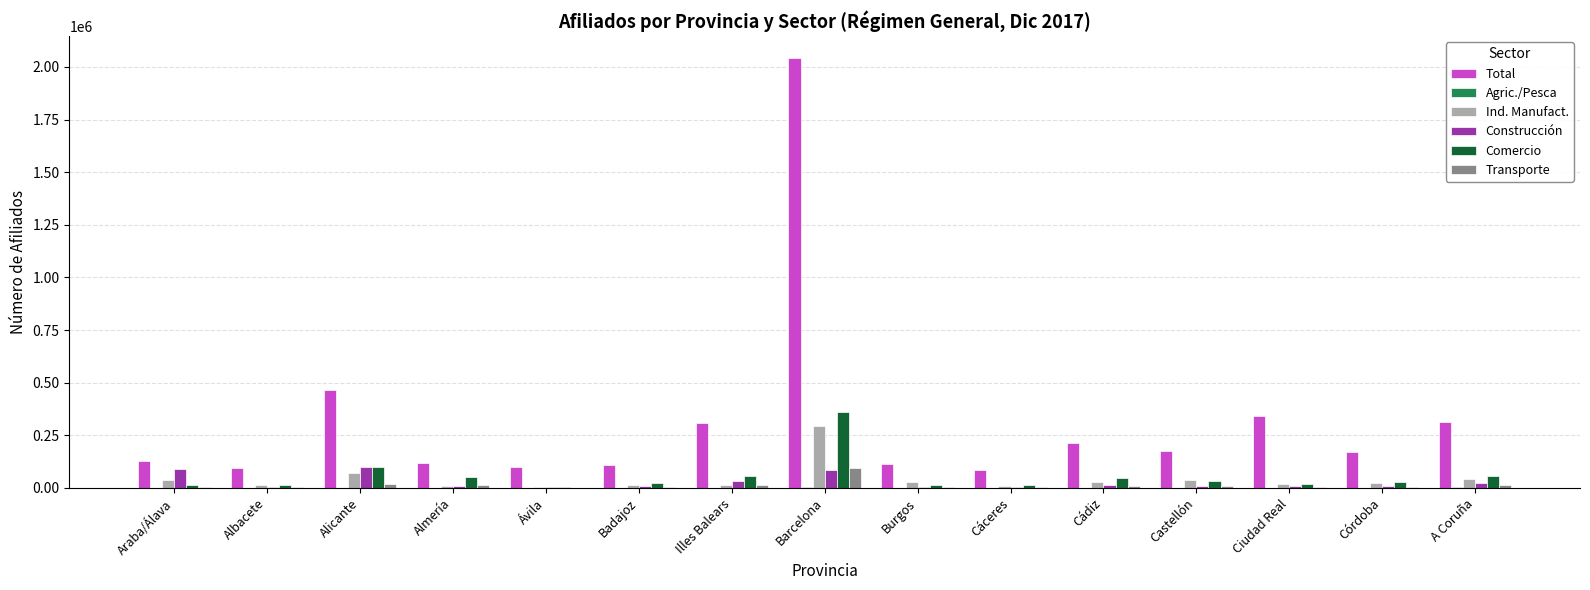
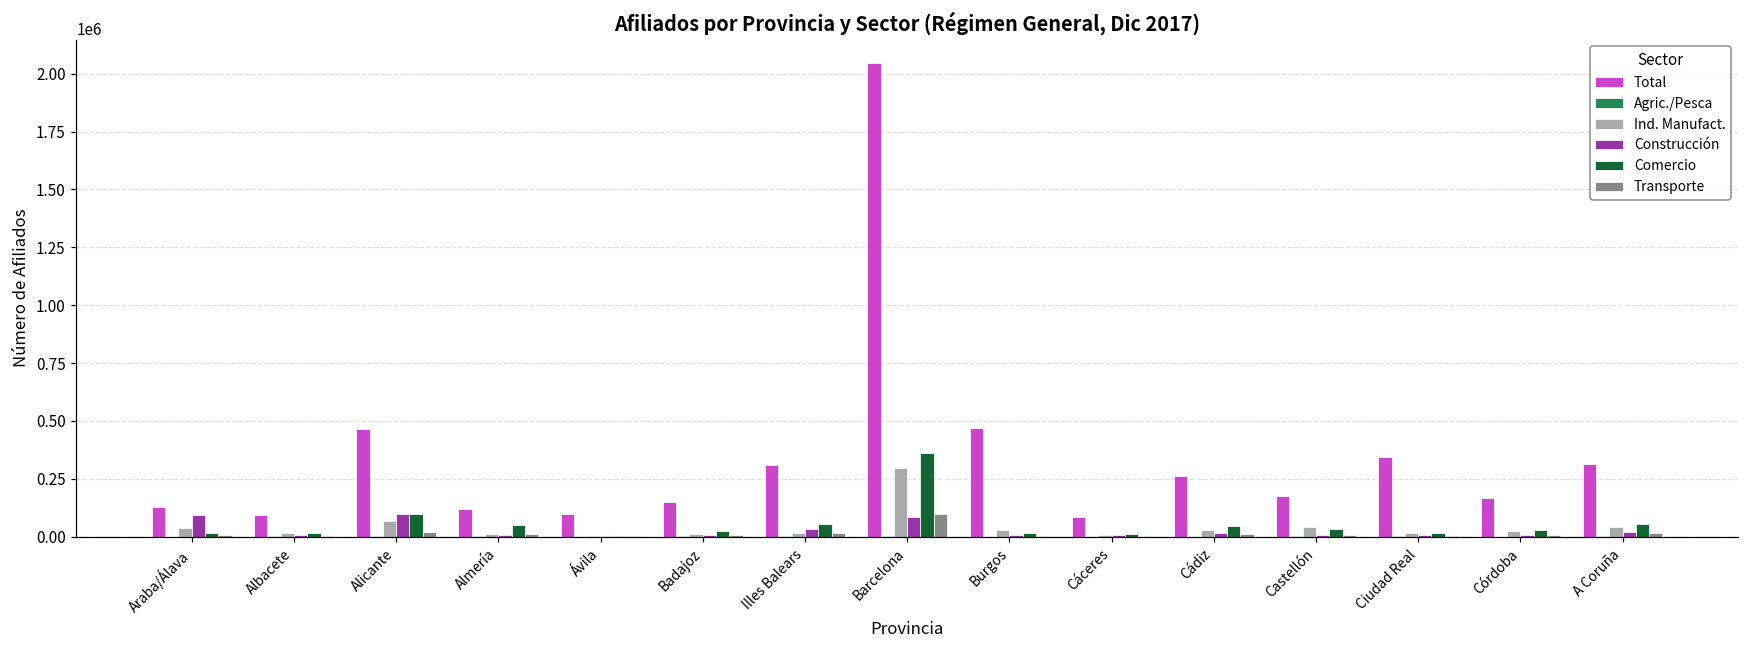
  {
    "Total": {
      "Araba/Álava": 130000,
      "Albacete": 90000,
      "Alicante": 470000,
      "Almería": 120000,
      "Ávila": 100000,
-     "Badajoz": 110000,
+     "Badajoz": 150000,
      "Illes Balears": 310000,
      "Barcelona": 2040000,
-     "Burgos": 110000,
+     "Burgos": 470000,
      "Cáceres": 90000,
-     "Cádiz": 210000,
+     "Cádiz": 260000,
      "Castellón": 170000,
      "Ciudad Real": 340000,
      "Córdoba": 170000,
      "A Coruña": 310000
    },
    "Construcción": {
      "Araba/Álava": 90000,
      "Alicante": 100000,
      "Illes Balears": 30000,
      "Barcelona": 90000,
      "Cádiz": 20000,
      "A Coruña": 20000
    }
  }
